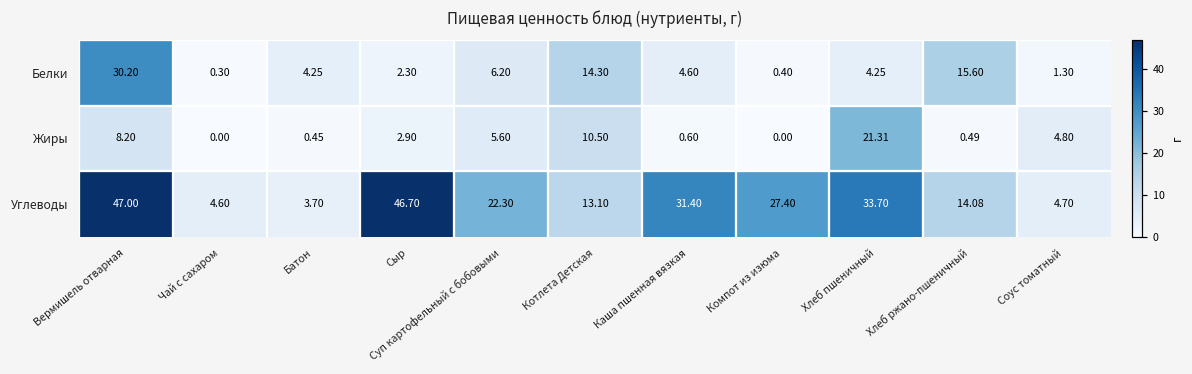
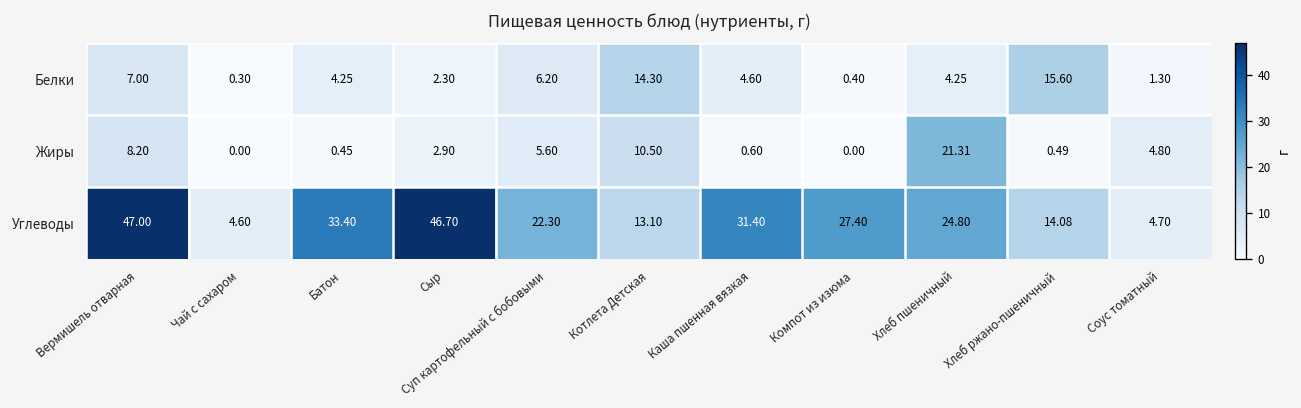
  {
    "Белки": {
-     "Вермишель отварная": 30.20,
+     "Вермишель отварная": 7.00,
      "Чай с сахаром": 0.30,
      "Батон": 4.25,
      "Сыр": 2.30,
      "Суп картофельный с бобовыми": 6.20,
      "Котлета Детская": 14.30,
      "Каша пшенная вязкая": 4.60,
      "Компот из изюма": 0.40,
      "Хлеб пшеничный": 4.25,
      "Хлеб ржано-пшеничный": 15.60,
      "Соус томатный": 1.30
    },
    "Жиры": {
      "Вермишель отварная": 8.20,
      "Чай с сахаром": 0.00,
      "Батон": 0.45,
      "Сыр": 2.90,
      "Суп картофельный с бобовыми": 5.60,
      "Котлета Детская": 10.50,
      "Каша пшенная вязкая": 0.60,
      "Компот из изюма": 0.00,
      "Хлеб пшеничный": 21.31,
      "Хлеб ржано-пшеничный": 0.49,
      "Соус томатный": 4.80
    },
    "Углеводы": {
      "Вермишель отварная": 47.00,
      "Чай с сахаром": 4.60,
-     "Батон": 3.70,
+     "Батон": 33.40,
      "Сыр": 46.70,
      "Суп картофельный с бобовыми": 22.30,
      "Котлета Детская": 13.10,
      "Каша пшенная вязкая": 31.40,
      "Компот из изюма": 27.40,
-     "Хлеб пшеничный": 33.70,
+     "Хлеб пшеничный": 24.80,
      "Хлеб ржано-пшеничный": 14.08,
      "Соус томатный": 4.70
    }
  }
